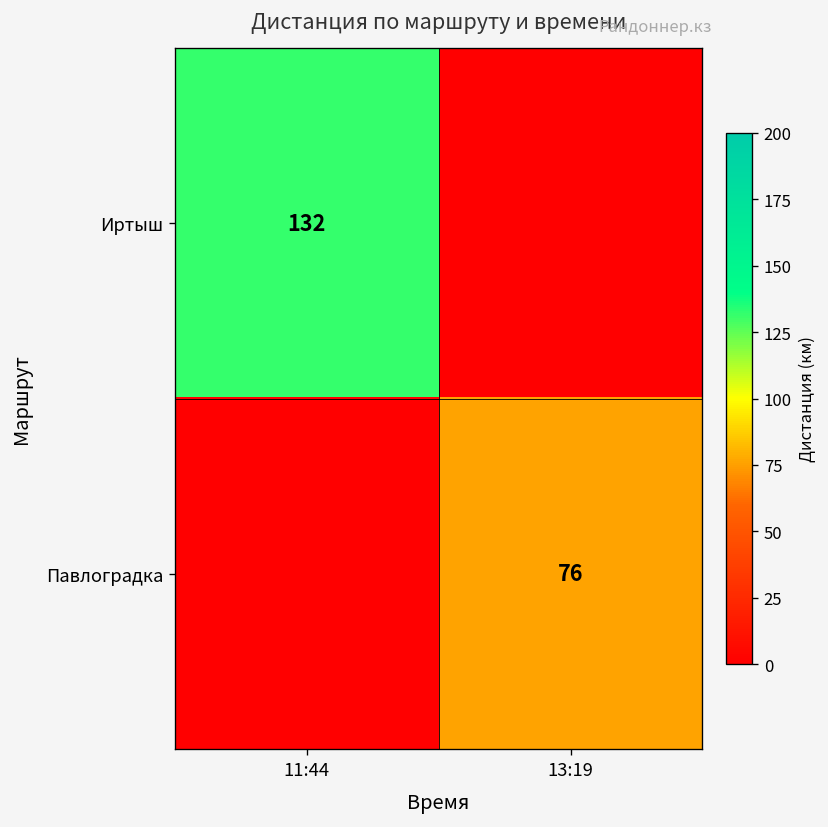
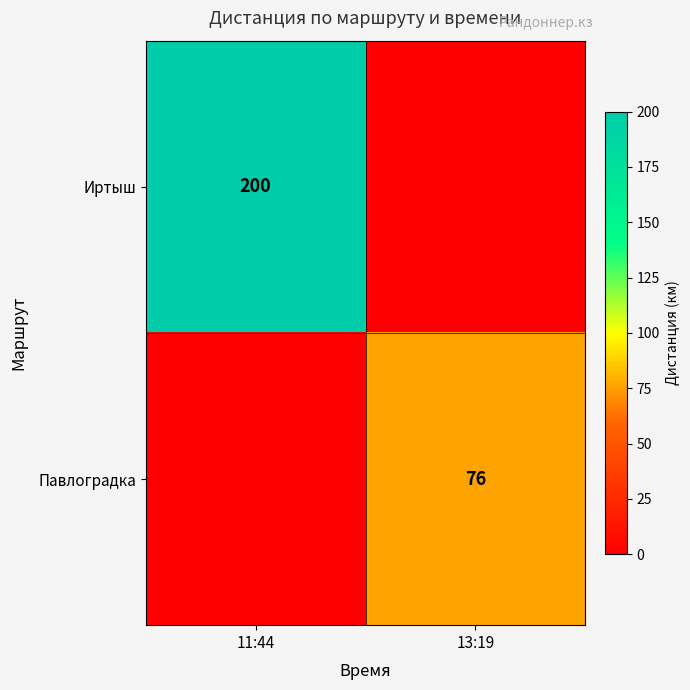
  {
    "Иртыш": {
-     "11:44": 132
+     "11:44": 200
    },
    "Павлоградка": {
      "13:19": 76
    }
  }
